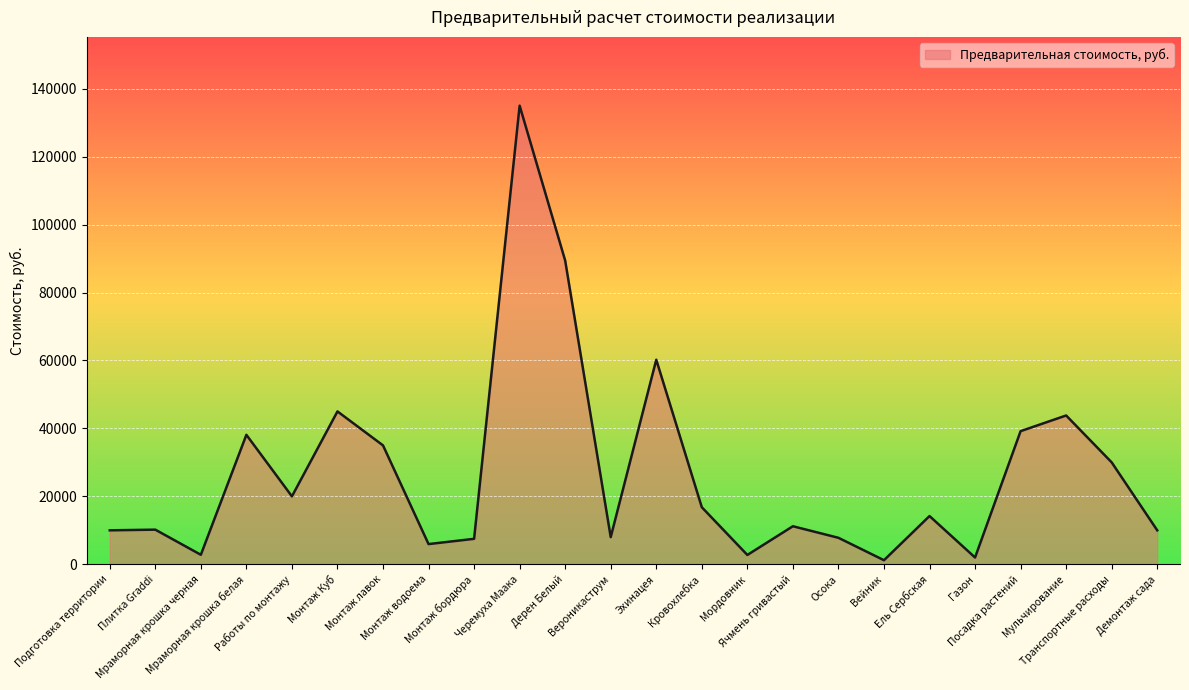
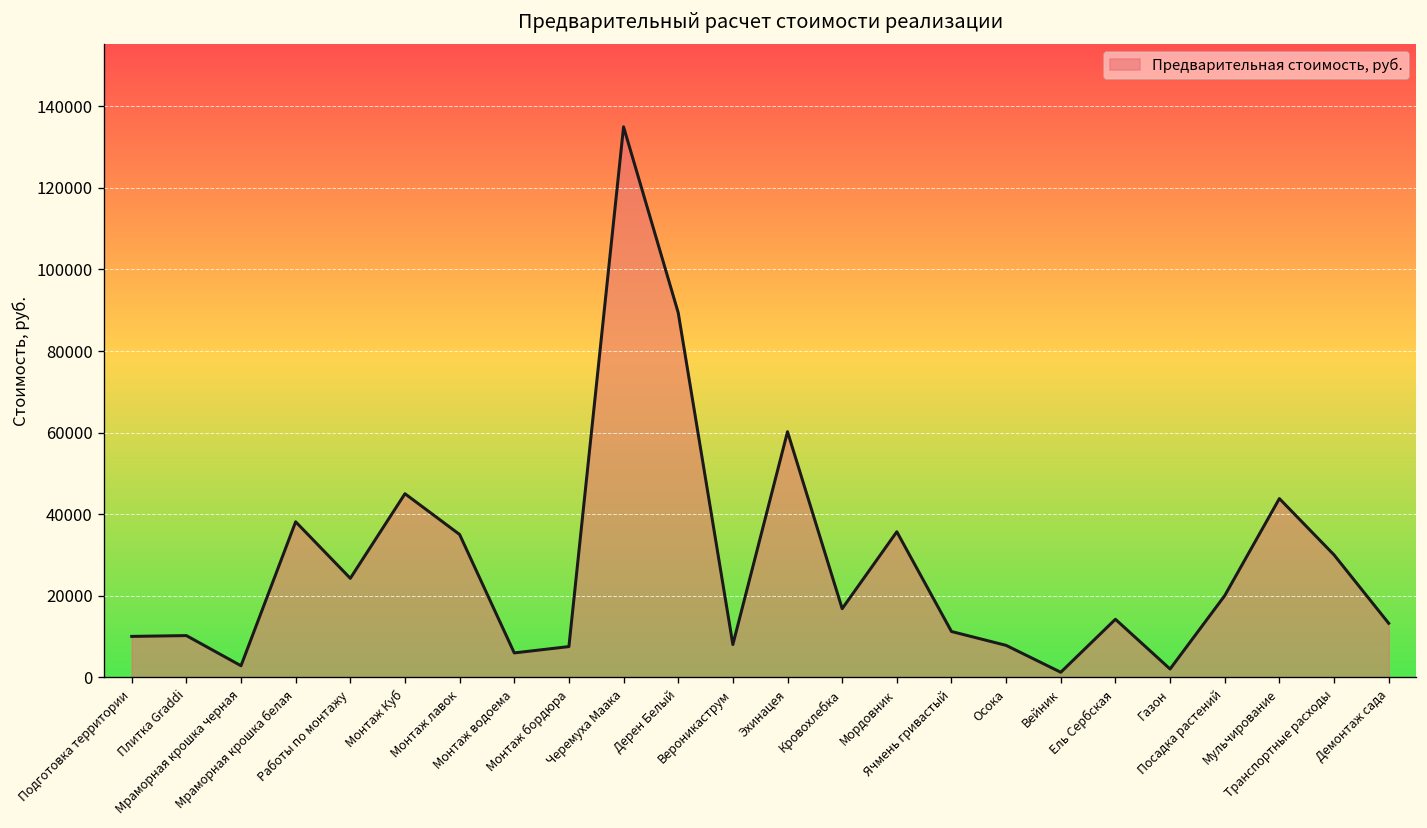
  {
    "Подготовка территории": 10000,
    "Плитка Graddi": 10000,
    "Мраморная крошка черная": 3000,
    "Мраморная крошка белая": 38000,
-   "Работы по монтажу": 20000,
+   "Работы по монтажу": 24000,
    "Монтаж Куб": 45000,
    "Монтаж лавок": 35000,
    "Монтаж водоема": 6000,
    "Монтаж бордюра": 8000,
    "Черемуха Маака": 135000,
    "Дерен Белый": 89000,
    "Вероникаструм": 8000,
    "Эхинацея": 60000,
    "Кровохлебка": 17000,
-   "Мордовник": 3000,
+   "Мордовник": 36000,
    "Ячмень гривастый": 11000,
    "Осока": 8000,
    "Вейник": 1000,
    "Ель Сербская": 14000,
    "Газон": 2000,
-   "Посадка растений": 39000,
+   "Посадка растений": 20000,
    "Мульчирование": 44000,
    "Транспортные расходы": 30000,
-   "Демонтаж сада": 10000
+   "Демонтаж сада": 13000
  }
